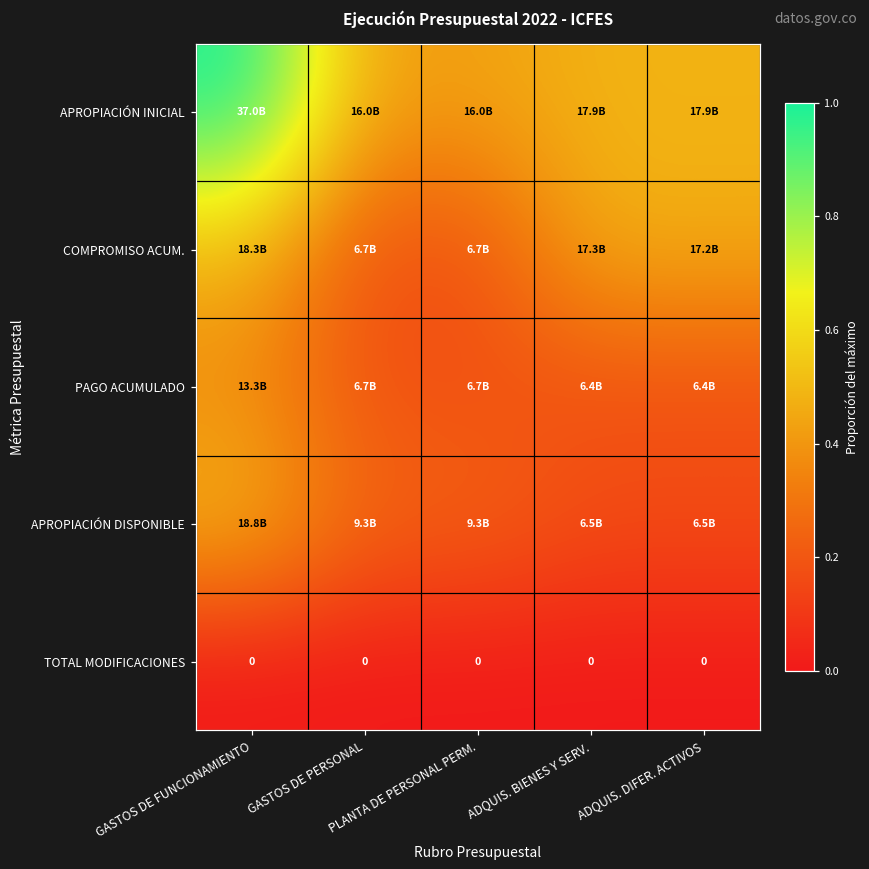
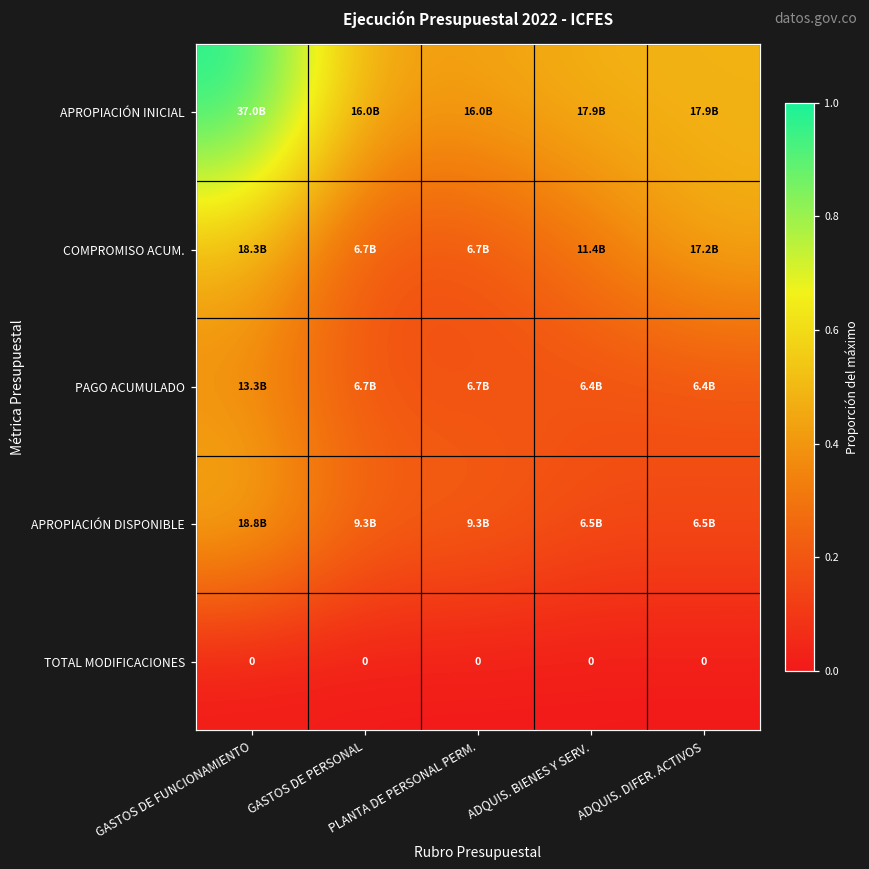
  {
    "APROPIACIÓN INICIAL": {
      "GASTOS DE FUNCIONAMIENTO": "37.0B",
      "GASTOS DE PERSONAL": "16.0B",
      "PLANTA DE PERSONAL PERM.": "16.0B",
      "ADQUIS. BIENES Y SERV.": "17.9B",
      "ADQUIS. DIFER. ACTIVOS": "17.9B"
    },
    "COMPROMISO ACUM.": {
      "GASTOS DE FUNCIONAMIENTO": "18.3B",
      "GASTOS DE PERSONAL": "6.7B",
      "PLANTA DE PERSONAL PERM.": "6.7B",
-     "ADQUIS. BIENES Y SERV.": "17.3B",
+     "ADQUIS. BIENES Y SERV.": "11.4B",
      "ADQUIS. DIFER. ACTIVOS": "17.2B"
    },
    "PAGO ACUMULADO": {
      "GASTOS DE FUNCIONAMIENTO": "13.3B",
      "GASTOS DE PERSONAL": "6.7B",
      "PLANTA DE PERSONAL PERM.": "6.7B",
      "ADQUIS. BIENES Y SERV.": "6.4B",
      "ADQUIS. DIFER. ACTIVOS": "6.4B"
    },
    "APROPIACIÓN DISPONIBLE": {
      "GASTOS DE FUNCIONAMIENTO": "18.8B",
      "GASTOS DE PERSONAL": "9.3B",
      "PLANTA DE PERSONAL PERM.": "9.3B",
      "ADQUIS. BIENES Y SERV.": "6.5B",
      "ADQUIS. DIFER. ACTIVOS": "6.5B"
    },
    "TOTAL MODIFICACIONES": {
      "GASTOS DE FUNCIONAMIENTO": "0",
      "GASTOS DE PERSONAL": "0",
      "PLANTA DE PERSONAL PERM.": "0",
      "ADQUIS. BIENES Y SERV.": "0",
      "ADQUIS. DIFER. ACTIVOS": "0"
    }
  }
